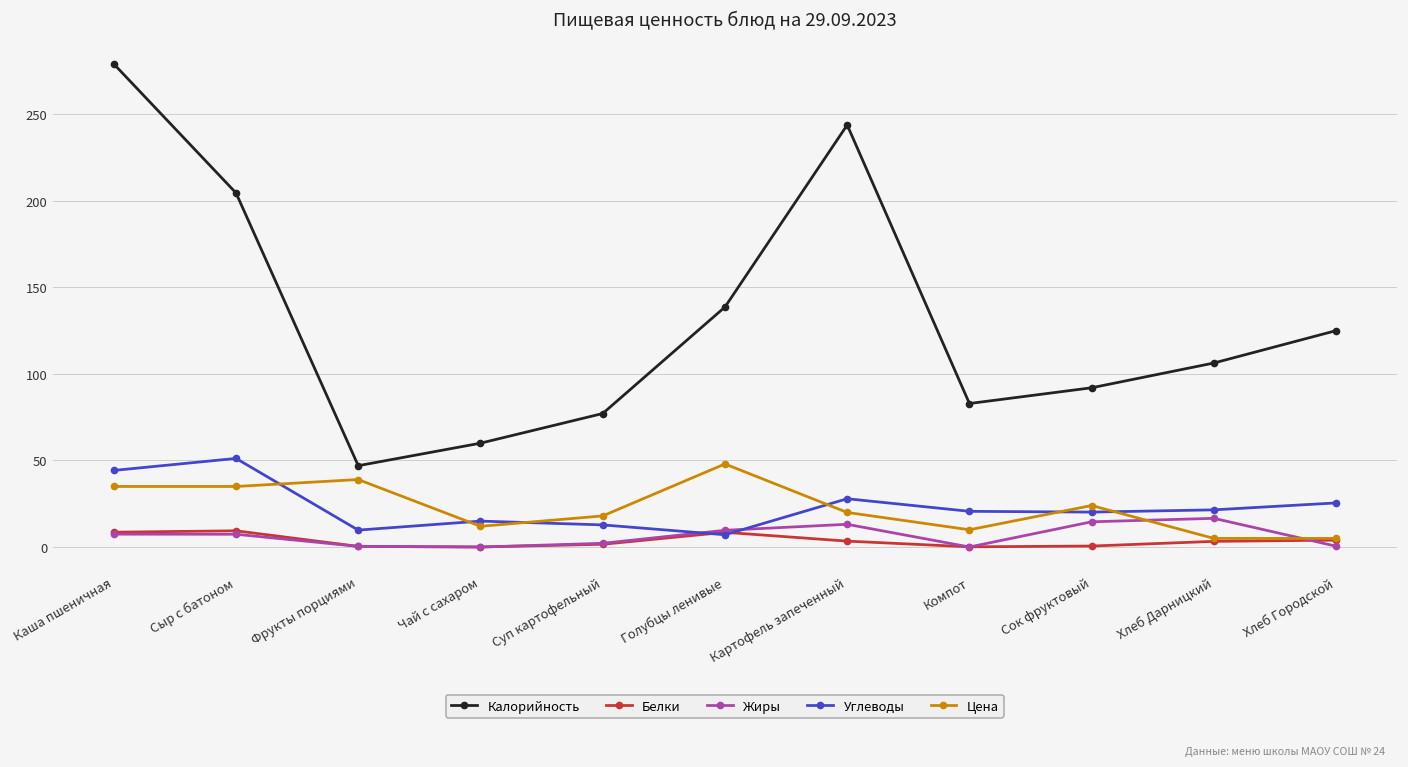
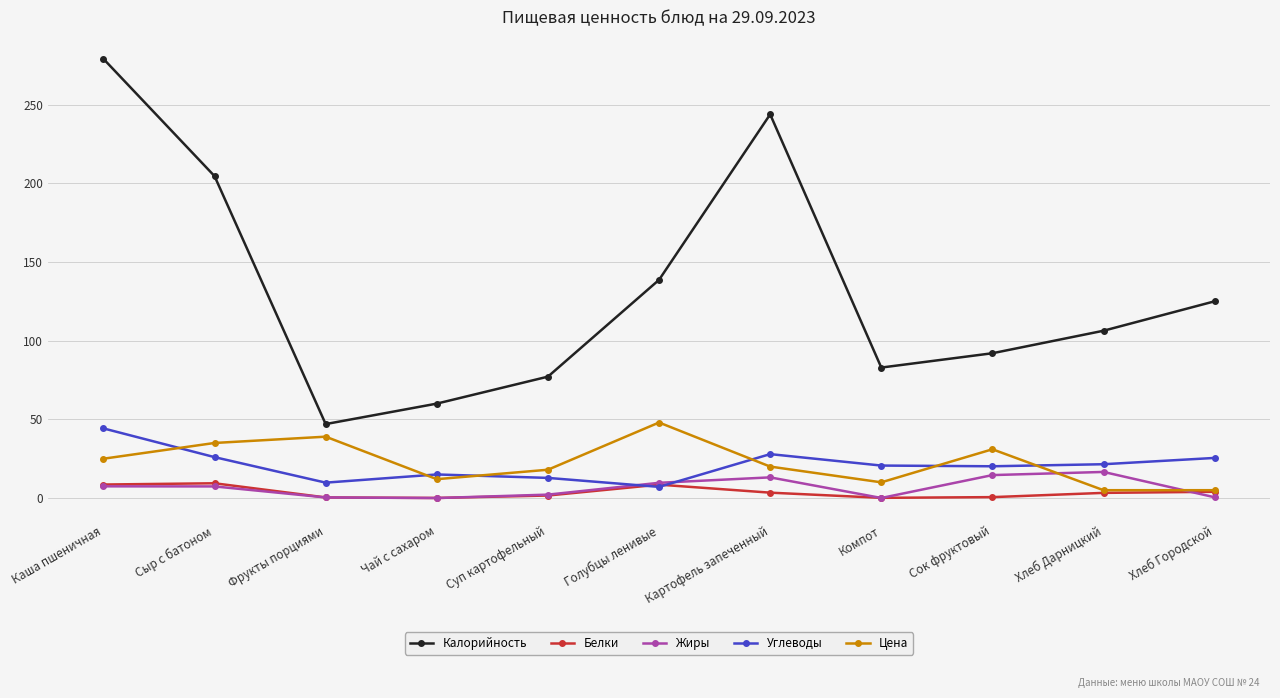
  {
    "Калорийность": {
      "Каша пшеничная": 279,
      "Сыр с батоном": 205,
      "Фрукты порциями": 47,
      "Чай с сахаром": 60,
      "Суп картофельный": 77,
      "Голубцы ленивые": 139,
      "Картофель запеченный": 244,
      "Компот": 83,
      "Сок фруктовый": 92,
      "Хлеб Дарницкий": 106,
      "Хлеб Городской": 125
    },
    "Белки": {
      "Сыр с батоном": 9,
      "Картофель запеченный": 3,
      "Сок фруктовый": 1,
      "Хлеб Дарницкий": 3
    },
    "Жиры": {
      "Сыр с батоном": 7,
      "Картофель запеченный": 13,
      "Сок фруктовый": 15,
      "Хлеб Дарницкий": 17,
      "Хлеб Городской": 1
    },
    "Углеводы": {
      "Каша пшеничная": 44,
-     "Сыр с батоном": 51,
+     "Сыр с батоном": 26,
      "Фрукты порциями": 10,
      "Чай с сахаром": 15,
      "Суп картофельный": 13,
      "Картофель запеченный": 28,
      "Компот": 21,
      "Сок фруктовый": 20,
      "Хлеб Дарницкий": 22,
      "Хлеб Городской": 26
    },
    "Цена": {
-     "Каша пшеничная": 35,
+     "Каша пшеничная": 25,
      "Сыр с батоном": 35,
      "Фрукты порциями": 39,
      "Чай с сахаром": 12,
      "Суп картофельный": 18,
      "Голубцы ленивые": 48,
      "Картофель запеченный": 20,
      "Компот": 10,
-     "Сок фруктовый": 24,
+     "Сок фруктовый": 31,
      "Хлеб Дарницкий": 5
    }
  }
